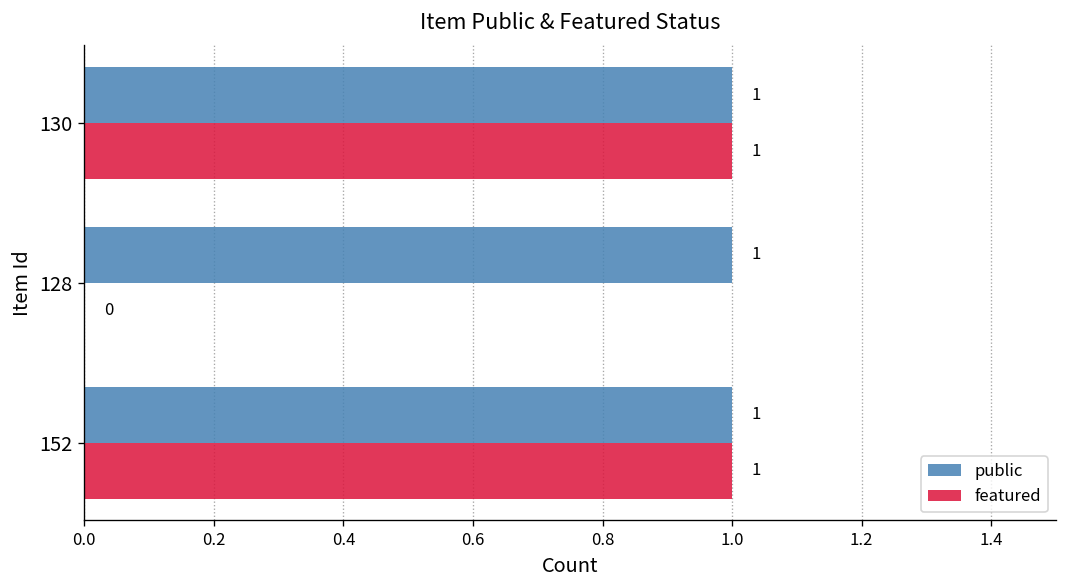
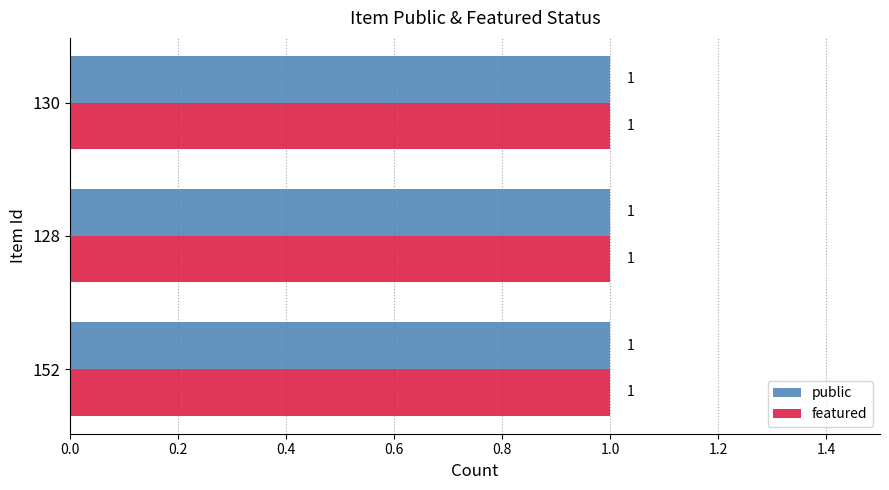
  {
    "public": {
      "130": 1,
      "128": 1,
      "152": 1
    },
    "featured": {
      "130": 1,
-     "128": 0,
+     "128": 1,
      "152": 1
    }
  }
